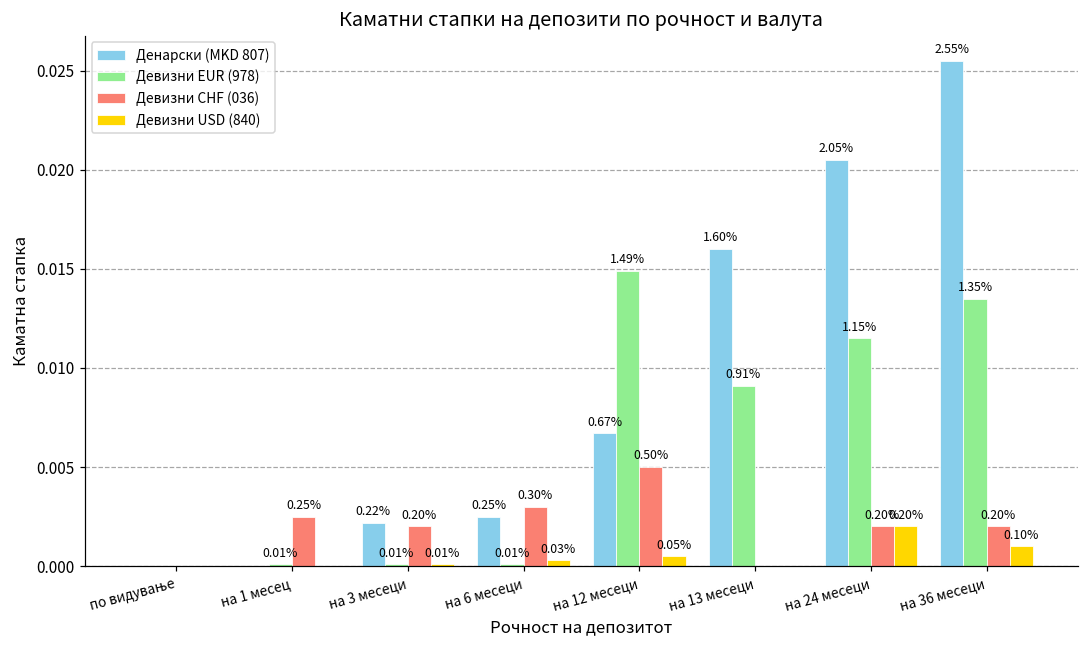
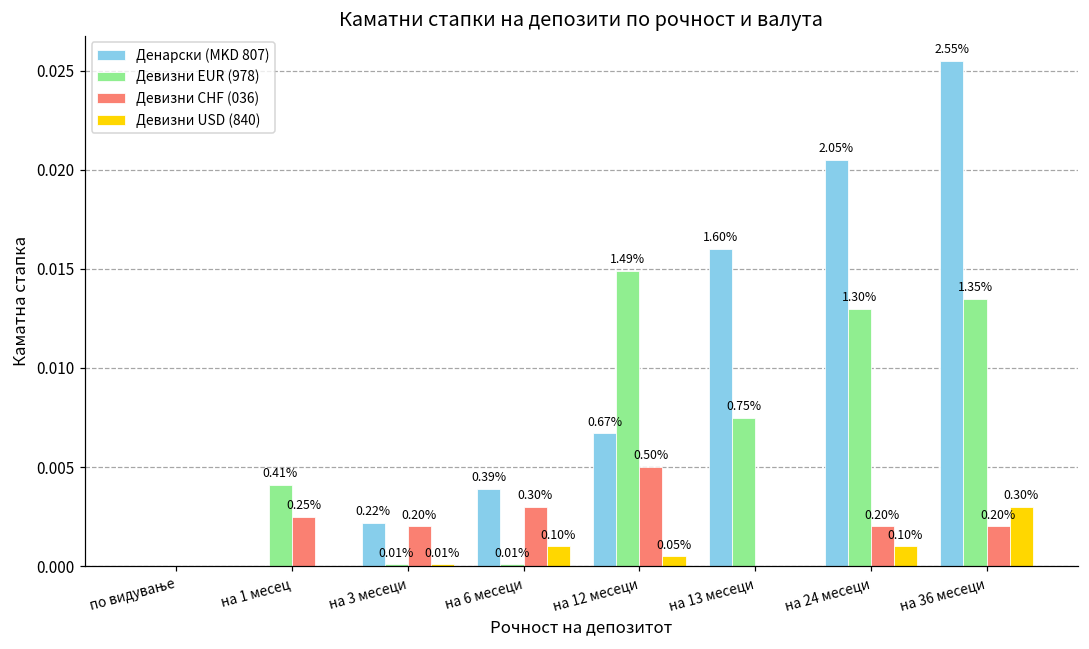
  {
    "Денарски (MKD 807)": {
      "на 3 месеци": "0.22%",
-     "на 6 месеци": "0.25%",
+     "на 6 месеци": "0.39%",
      "на 12 месеци": "0.67%",
      "на 13 месеци": "1.60%",
      "на 24 месеци": "2.05%",
      "на 36 месеци": "2.55%"
    },
    "Девизни EUR (978)": {
-     "на 1 месец": "0.01%",
+     "на 1 месец": "0.41%",
      "на 3 месеци": "0.01%",
      "на 6 месеци": "0.01%",
      "на 12 месеци": "1.49%",
-     "на 13 месеци": "0.91%",
-     "на 24 месеци": "1.15%",
+     "на 13 месеци": "0.75%",
+     "на 24 месеци": "1.30%",
      "на 36 месеци": "1.35%"
    },
    "Девизни CHF (036)": {
      "на 1 месец": "0.25%",
      "на 3 месеци": "0.20%",
      "на 6 месеци": "0.30%",
      "на 12 месеци": "0.50%",
      "на 24 месеци": "0.20%",
      "на 36 месеци": "0.20%"
    },
    "Девизни USD (840)": {
      "на 3 месеци": "0.01%",
-     "на 6 месеци": "0.03%",
+     "на 6 месеци": "0.10%",
      "на 12 месеци": "0.05%",
-     "на 24 месеци": "0.20%",
-     "на 36 месеци": "0.10%"
+     "на 24 месеци": "0.10%",
+     "на 36 месеци": "0.30%"
    }
  }
